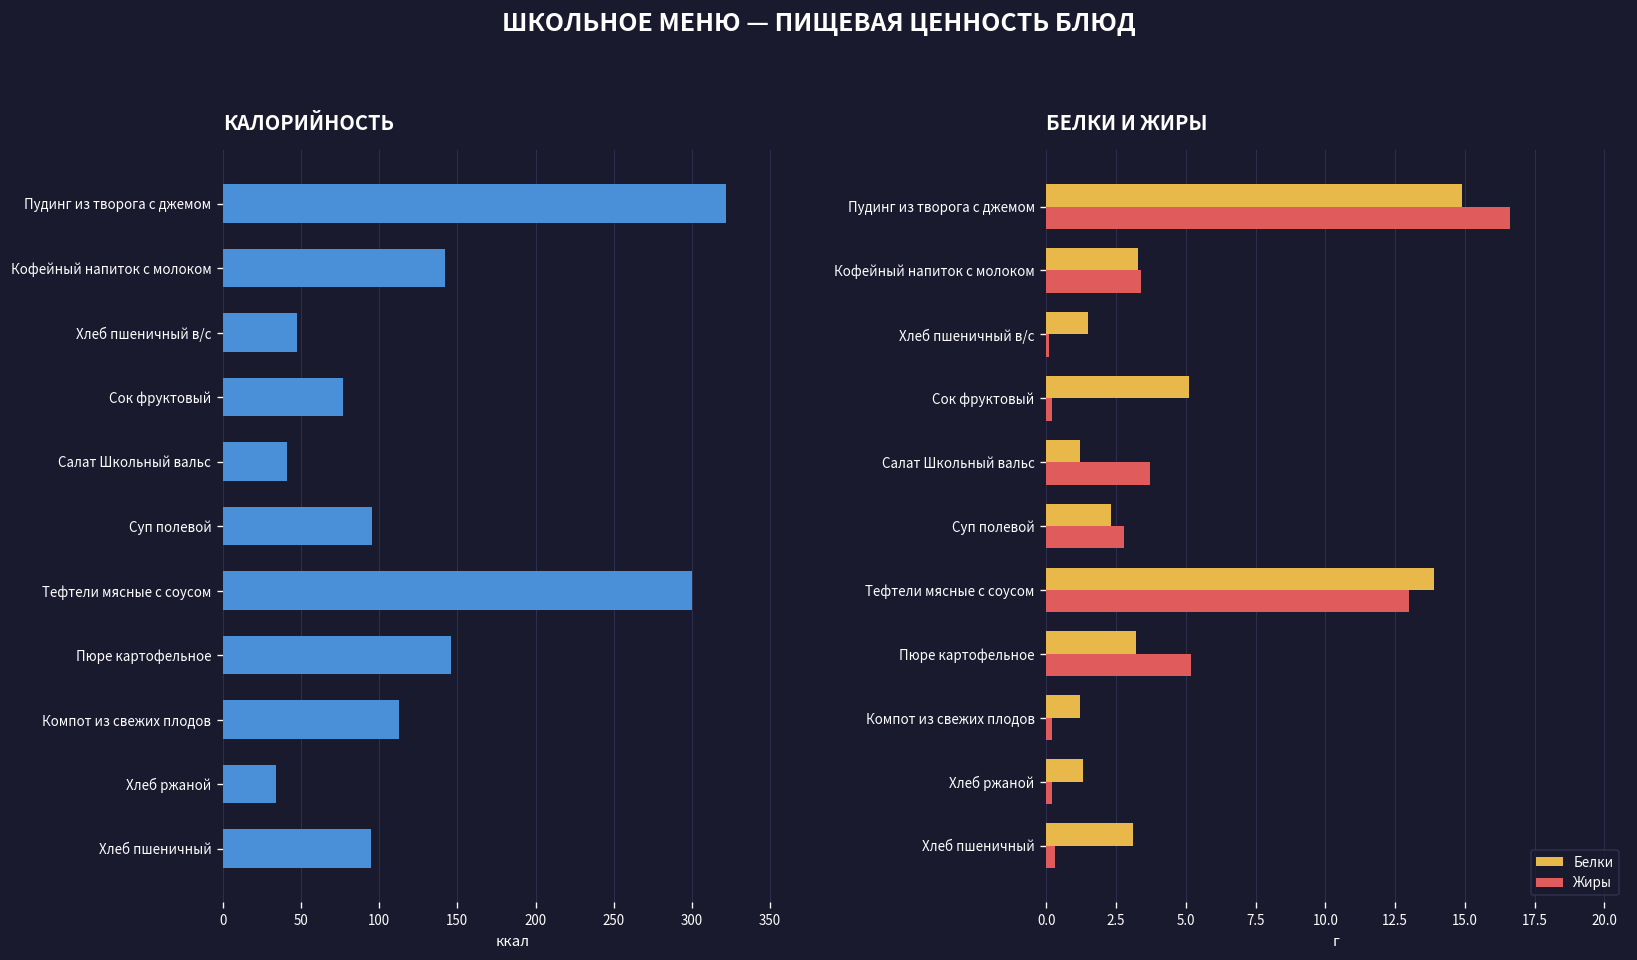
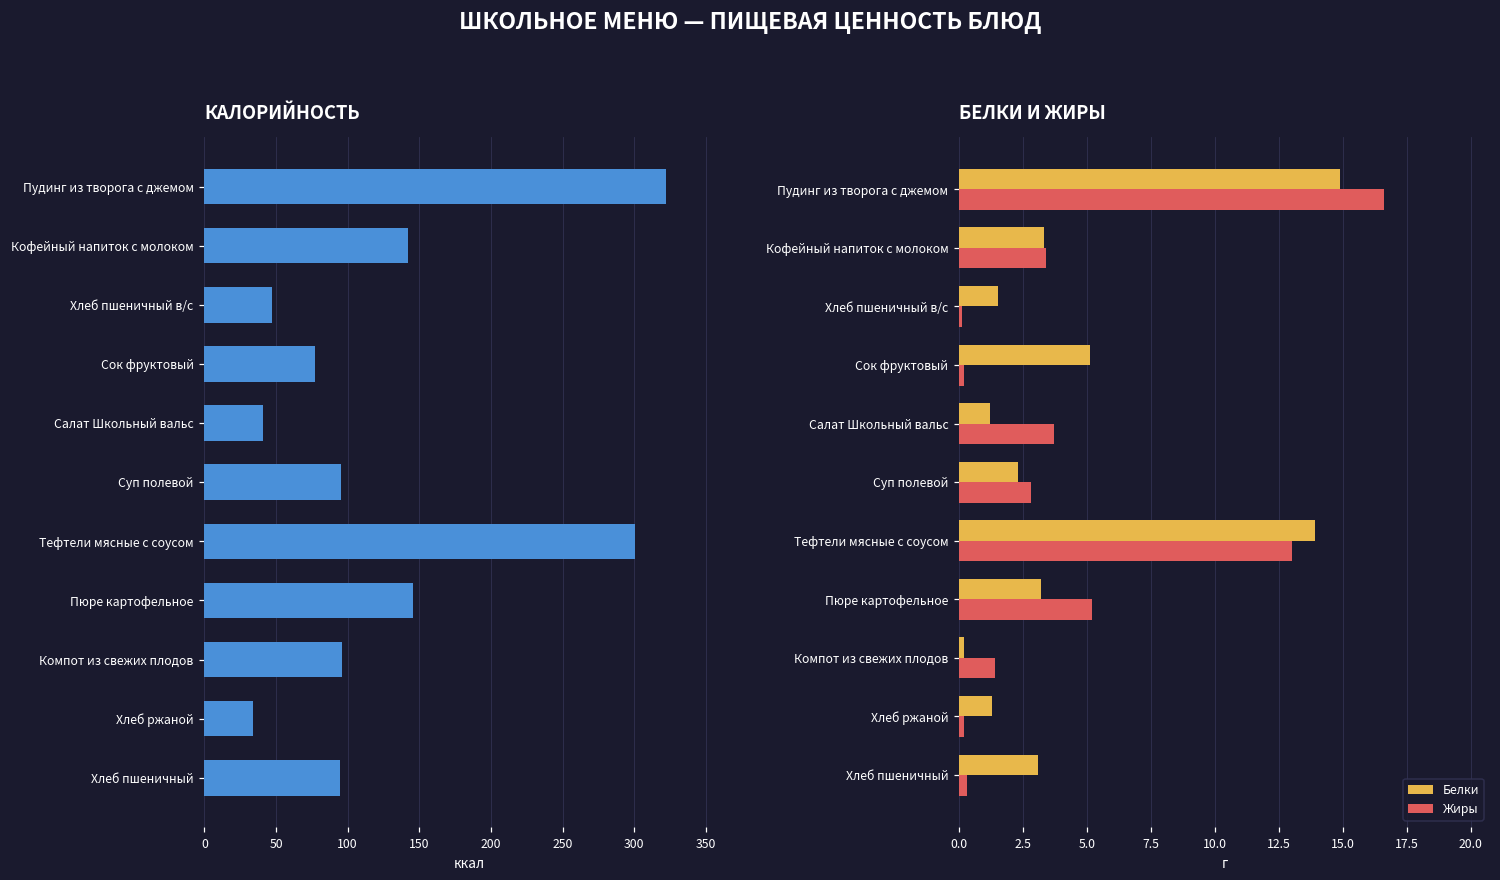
  {
    "КАЛОРИЙНОСТЬ": {
      "Пудинг из творога с джемом": 322,
      "Кофейный напиток с молоком": 142,
      "Хлеб пшеничный в/с": 47,
      "Сок фруктовый": 77,
      "Салат Школьный вальс": 41,
      "Суп полевой": 96,
      "Тефтели мясные с соусом": 300,
      "Пюре картофельное": 146,
-     "Компот из свежих плодов": 112,
+     "Компот из свежих плодов": 96,
      "Хлеб ржаной": 34,
      "Хлеб пшеничный": 95
    },
    "БЕЛКИ И ЖИРЫ": {
      "Белки": {
        "Пудинг из творога с джемом": 14.9,
        "Кофейный напиток с молоком": 3.3,
        "Хлеб пшеничный в/с": 1.5,
        "Сок фруктовый": 5.1,
        "Салат Школьный вальс": 1.2,
        "Суп полевой": 2.3,
        "Тефтели мясные с соусом": 13.9,
        "Пюре картофельное": 3.2,
-       "Компот из свежих плодов": 1.2,
+       "Компот из свежих плодов": 0.2,
        "Хлеб ржаной": 1.3,
        "Хлеб пшеничный": 3.1
      },
      "Жиры": {
        "Пудинг из творога с джемом": 16.6,
        "Кофейный напиток с молоком": 3.4,
        "Сок фруктовый": 0.2,
        "Салат Школьный вальс": 3.7,
        "Суп полевой": 2.8,
        "Тефтели мясные с соусом": 13.0,
        "Пюре картофельное": 5.2,
-       "Компот из свежих плодов": 0.2,
+       "Компот из свежих плодов": 1.4,
        "Хлеб ржаной": 0.2,
        "Хлеб пшеничный": 0.3
      }
    }
  }
